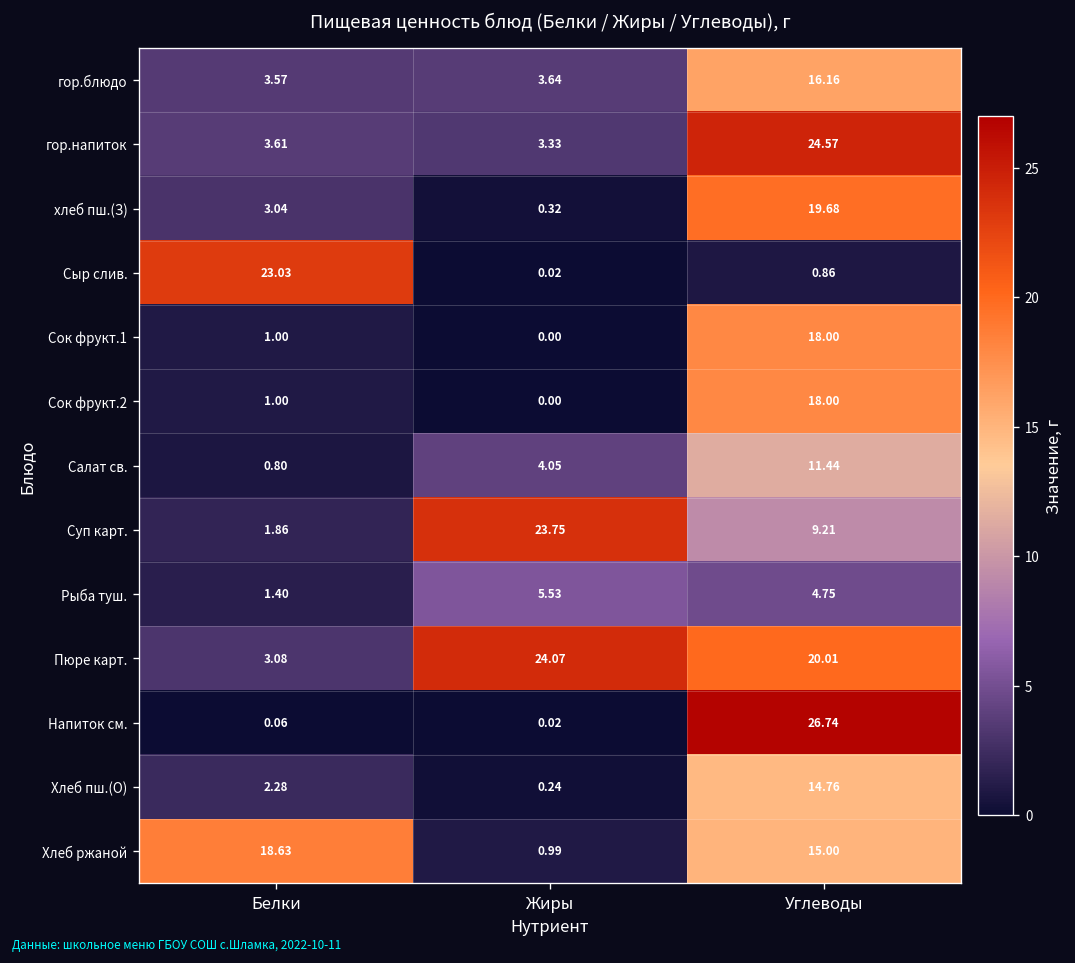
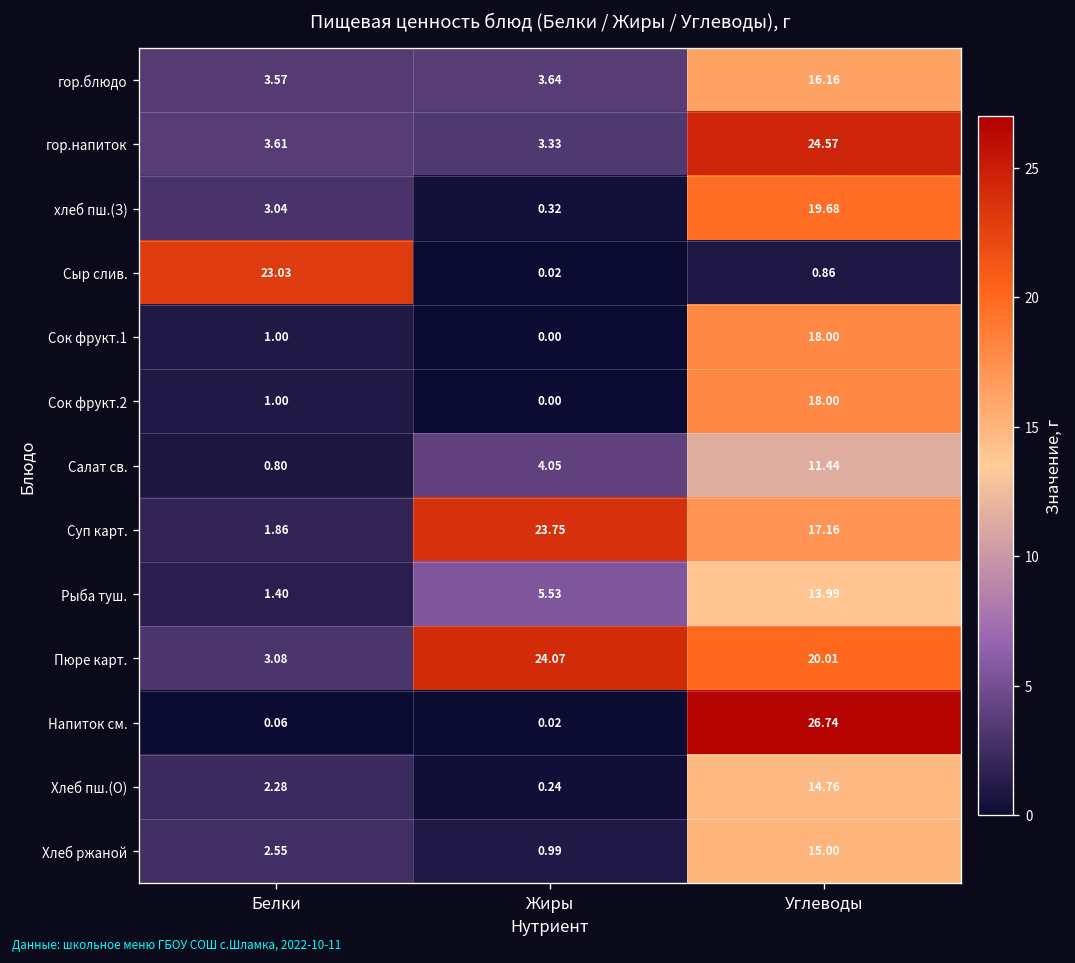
  {
    "гор.блюдо": {
      "Белки": 3.57,
      "Жиры": 3.64,
      "Углеводы": 16.16
    },
    "гор.напиток": {
      "Белки": 3.61,
      "Жиры": 3.33,
      "Углеводы": 24.57
    },
    "хлеб пш.(З)": {
      "Белки": 3.04,
      "Жиры": 0.32,
      "Углеводы": 19.68
    },
    "Сыр слив.": {
      "Белки": 23.03,
      "Жиры": 0.02,
      "Углеводы": 0.86
    },
    "Сок фрукт.1": {
      "Белки": 1.00,
      "Жиры": 0.00,
      "Углеводы": 18.00
    },
    "Сок фрукт.2": {
      "Белки": 1.00,
      "Жиры": 0.00,
      "Углеводы": 18.00
    },
    "Салат св.": {
      "Белки": 0.80,
      "Жиры": 4.05,
      "Углеводы": 11.44
    },
    "Суп карт.": {
      "Белки": 1.86,
      "Жиры": 23.75,
-     "Углеводы": 9.21
+     "Углеводы": 17.16
    },
    "Рыба туш.": {
      "Белки": 1.40,
      "Жиры": 5.53,
-     "Углеводы": 4.75
+     "Углеводы": 13.99
    },
    "Пюре карт.": {
      "Белки": 3.08,
      "Жиры": 24.07,
      "Углеводы": 20.01
    },
    "Напиток см.": {
      "Белки": 0.06,
      "Жиры": 0.02,
      "Углеводы": 26.74
    },
    "Хлеб пш.(О)": {
      "Белки": 2.28,
      "Жиры": 0.24,
      "Углеводы": 14.76
    },
    "Хлеб ржаной": {
-     "Белки": 18.63,
+     "Белки": 2.55,
      "Жиры": 0.99,
      "Углеводы": 15.00
    }
  }
